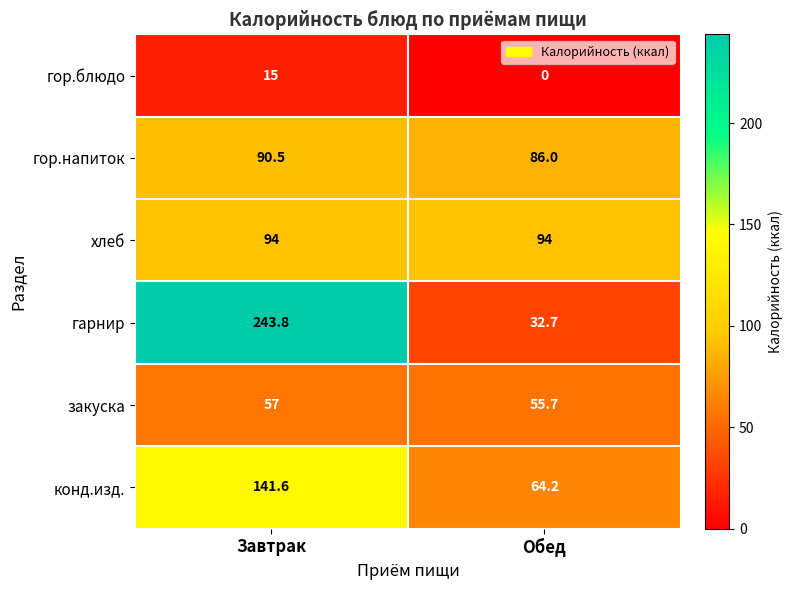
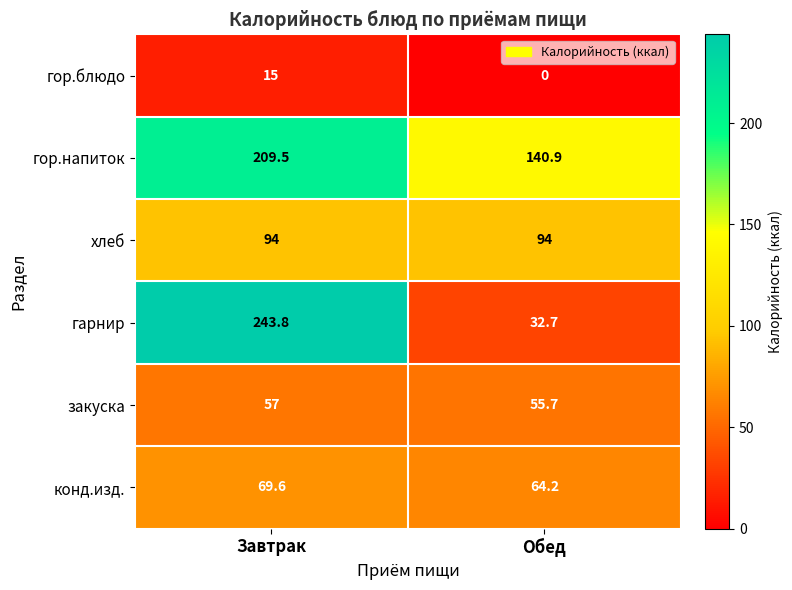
  {
    "гор.блюдо": {
      "Завтрак": 15,
      "Обед": 0
    },
    "гор.напиток": {
-     "Завтрак": 90.5,
-     "Обед": 86.0
+     "Завтрак": 209.5,
+     "Обед": 140.9
    },
    "хлеб": {
      "Завтрак": 94,
      "Обед": 94
    },
    "гарнир": {
      "Завтрак": 243.8,
      "Обед": 32.7
    },
    "закуска": {
      "Завтрак": 57,
      "Обед": 55.7
    },
    "конд.изд.": {
-     "Завтрак": 141.6,
+     "Завтрак": 69.6,
      "Обед": 64.2
    }
  }
